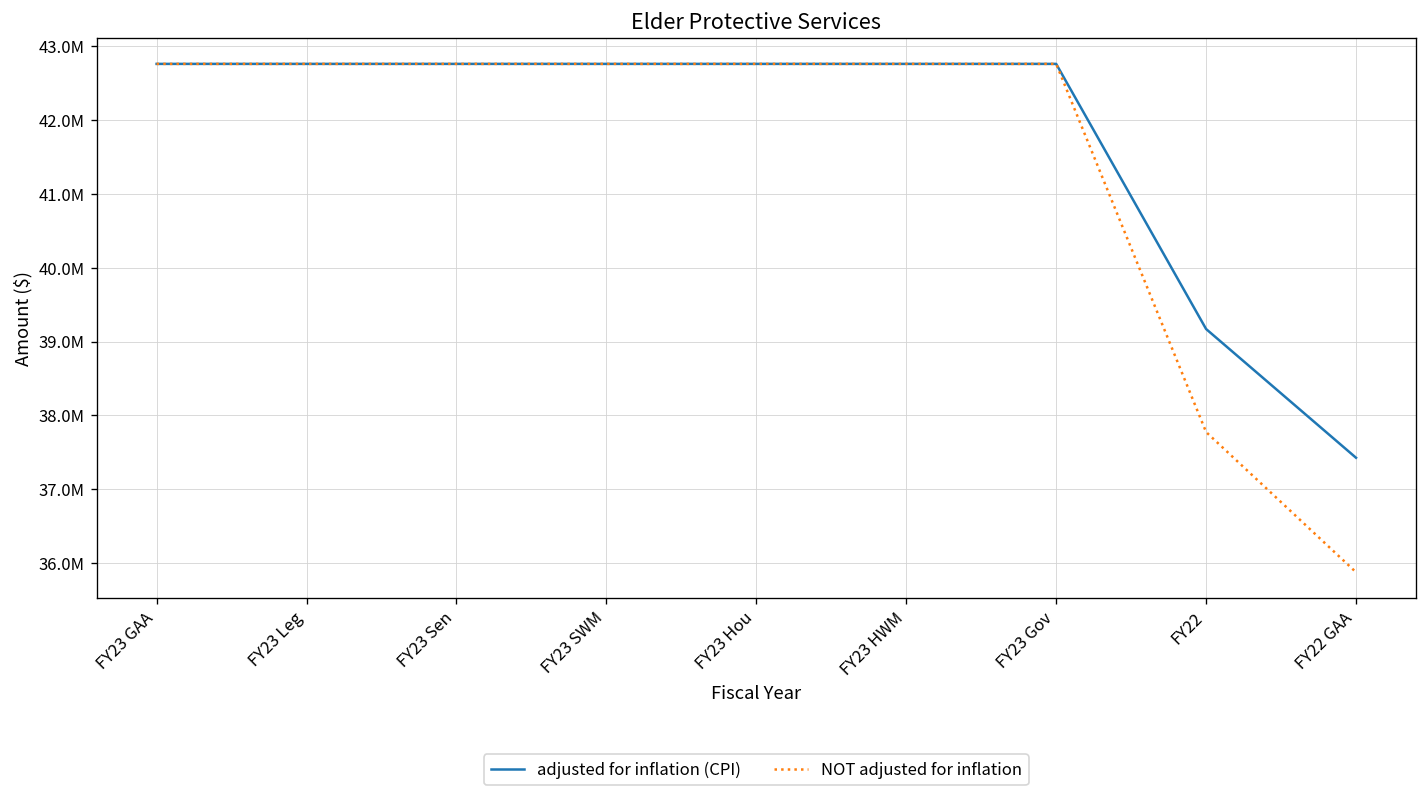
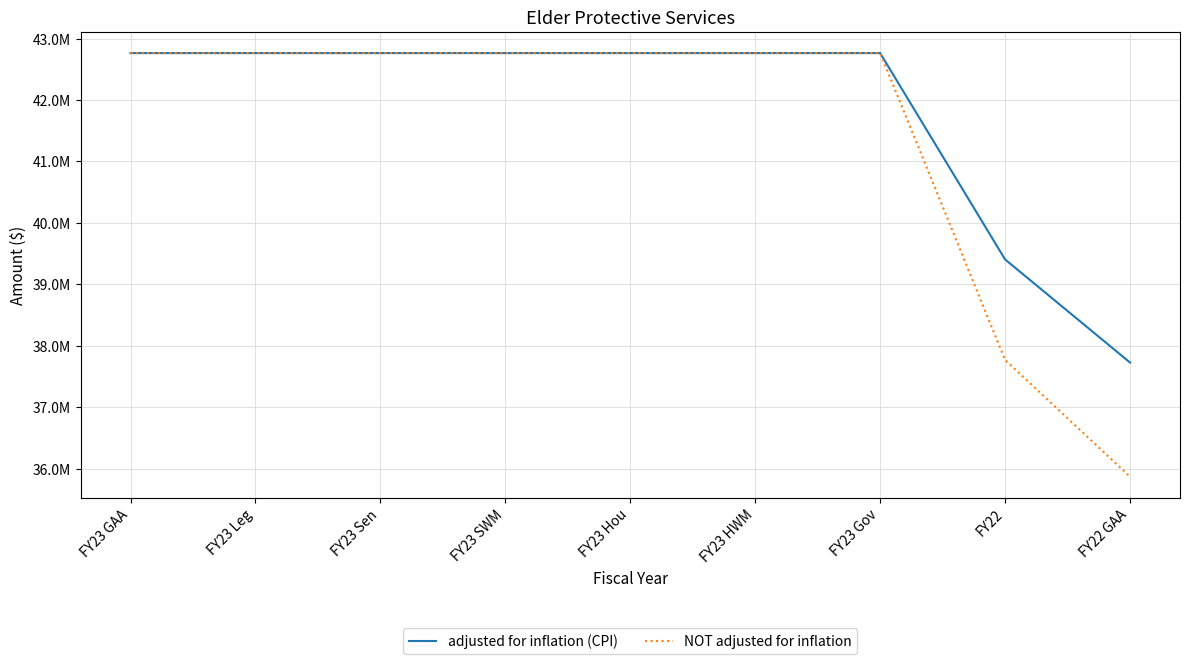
  {
    "adjusted for inflation (CPI)": {
-     "FY22": 39200000,
-     "FY22 GAA": 37400000
+     "FY22": 39400000,
+     "FY22 GAA": 37700000
    },
    "NOT adjusted for inflation": {
      "FY22": 37800000,
      "FY22 GAA": 35900000
    }
  }
